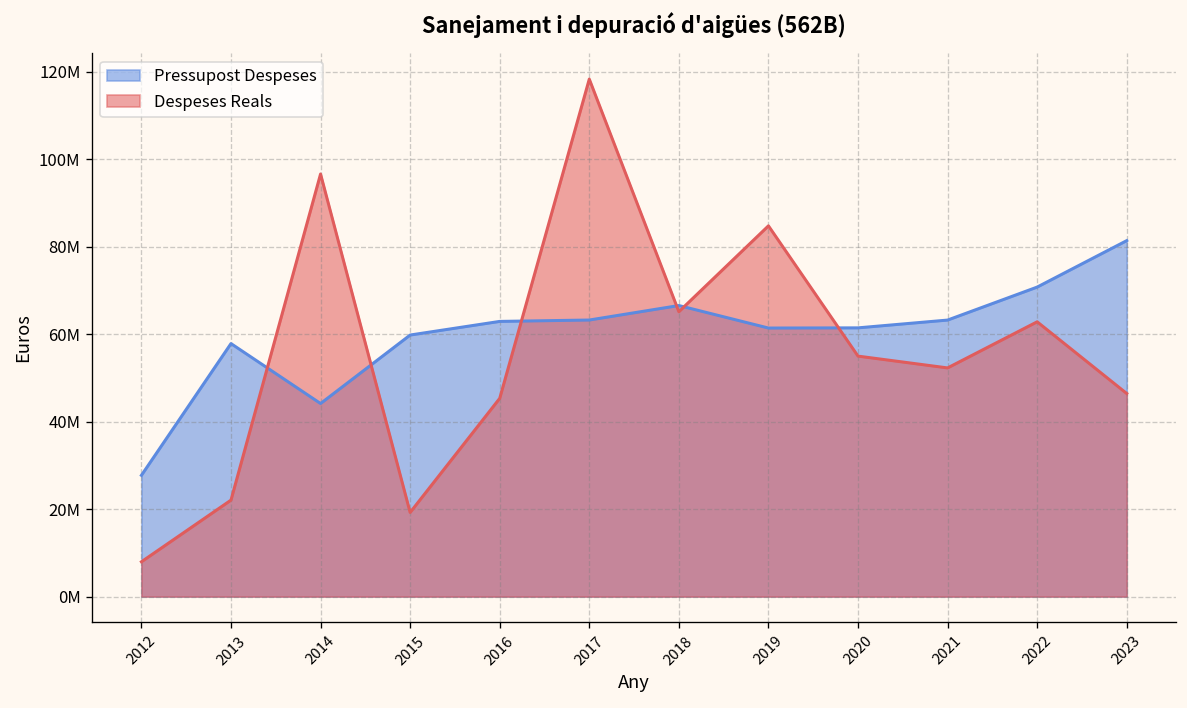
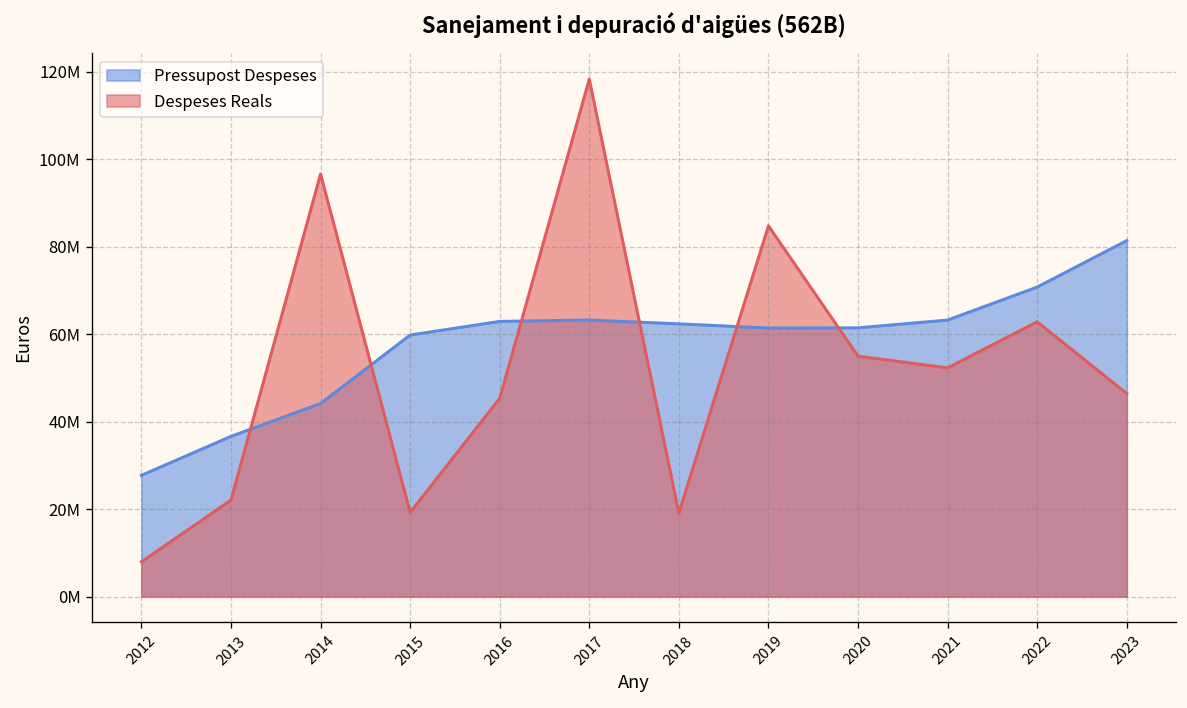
  {
    "Pressupost Despeses": {
      "2012": 28000000,
-     "2013": 58000000,
+     "2013": 37000000,
      "2014": 44000000,
      "2015": 60000000,
      "2016": 63000000,
      "2017": 63000000,
-     "2018": 67000000,
+     "2018": 62000000,
      "2019": 61000000,
      "2020": 61000000,
      "2021": 63000000,
      "2022": 71000000,
      "2023": 81000000
    },
    "Despeses Reals": {
      "2012": 8000000,
      "2013": 22000000,
      "2014": 97000000,
      "2015": 19000000,
      "2016": 45000000,
      "2017": 118000000,
-     "2018": 65000000,
+     "2018": 19000000,
      "2019": 85000000,
      "2020": 55000000,
      "2021": 52000000,
      "2022": 63000000,
      "2023": 46000000
    }
  }
